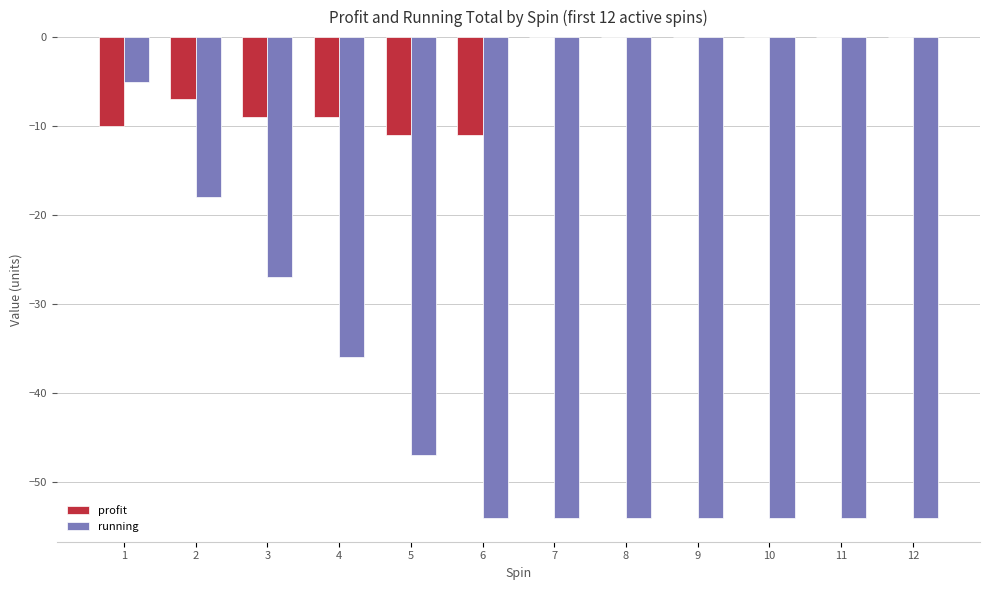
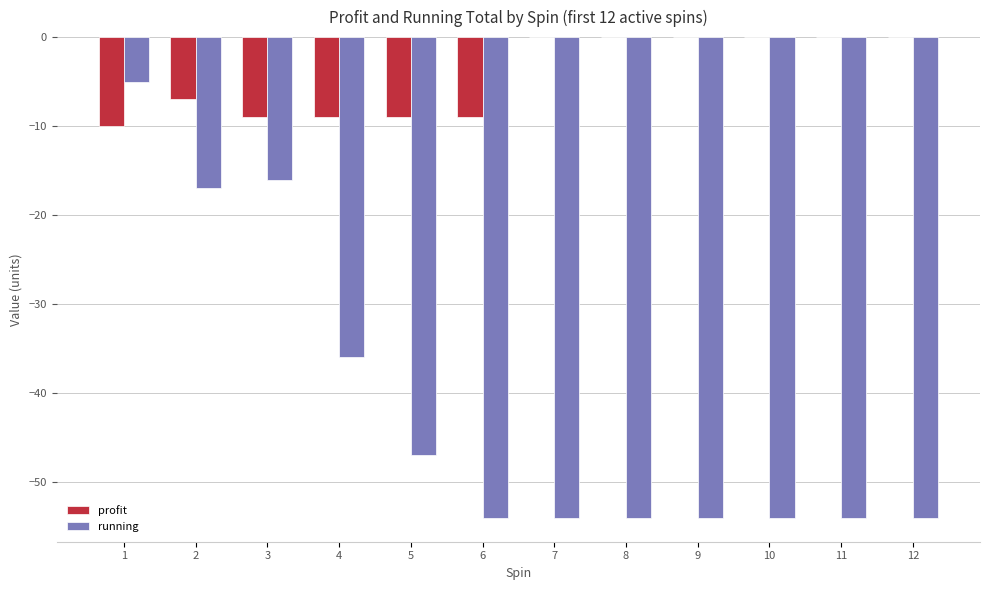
  {
    "profit": {
      "1": -10,
      "2": -7,
      "3": -9,
      "4": -9,
-     "5": -11,
-     "6": -11,
+     "5": -9,
+     "6": -9,
      "7": 0,
      "8": 0,
      "9": 0,
      "10": 0,
      "11": 0,
      "12": 0
    },
    "running": {
      "1": -5,
-     "2": -18,
-     "3": -27,
+     "2": -17,
+     "3": -16,
      "4": -36,
      "5": -47,
      "6": -54,
      "7": -54,
      "8": -54,
      "9": -54,
      "10": -54,
      "11": -54,
      "12": -54
    }
  }
